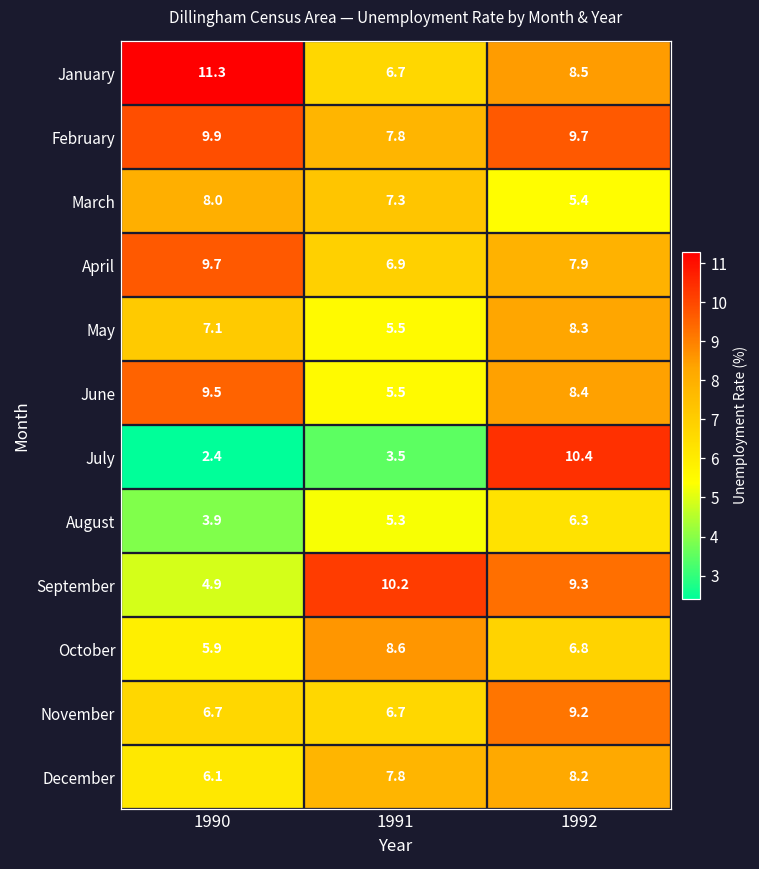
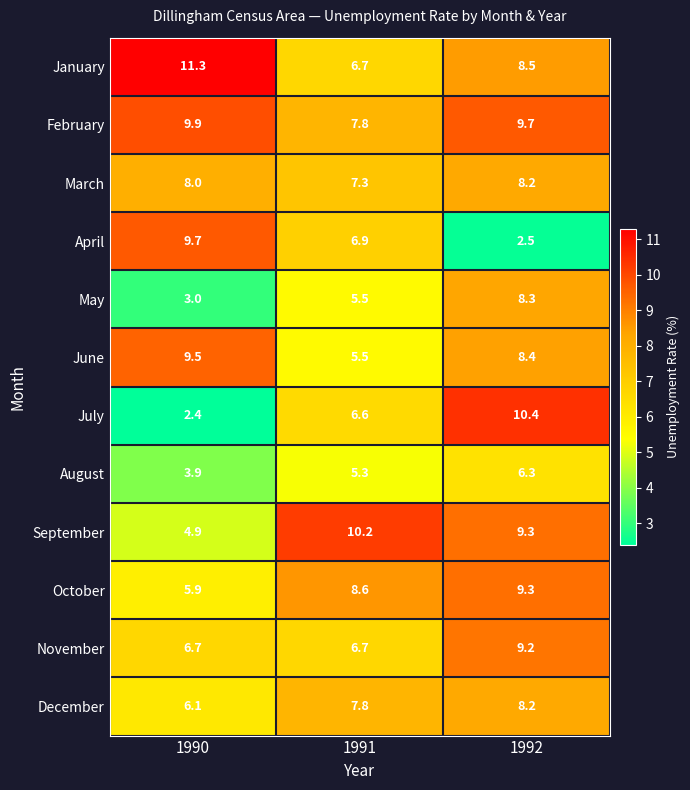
  {
    "January": {
      "1990": 11.3,
      "1991": 6.7,
      "1992": 8.5
    },
    "February": {
      "1990": 9.9,
      "1991": 7.8,
      "1992": 9.7
    },
    "March": {
      "1990": 8.0,
      "1991": 7.3,
-     "1992": 5.4
+     "1992": 8.2
    },
    "April": {
      "1990": 9.7,
      "1991": 6.9,
-     "1992": 7.9
+     "1992": 2.5
    },
    "May": {
-     "1990": 7.1,
+     "1990": 3.0,
      "1991": 5.5,
      "1992": 8.3
    },
    "June": {
      "1990": 9.5,
      "1991": 5.5,
      "1992": 8.4
    },
    "July": {
      "1990": 2.4,
-     "1991": 3.5,
+     "1991": 6.6,
      "1992": 10.4
    },
    "August": {
      "1990": 3.9,
      "1991": 5.3,
      "1992": 6.3
    },
    "September": {
      "1990": 4.9,
      "1991": 10.2,
      "1992": 9.3
    },
    "October": {
      "1990": 5.9,
      "1991": 8.6,
-     "1992": 6.8
+     "1992": 9.3
    },
    "November": {
      "1990": 6.7,
      "1991": 6.7,
      "1992": 9.2
    },
    "December": {
      "1990": 6.1,
      "1991": 7.8,
      "1992": 8.2
    }
  }
